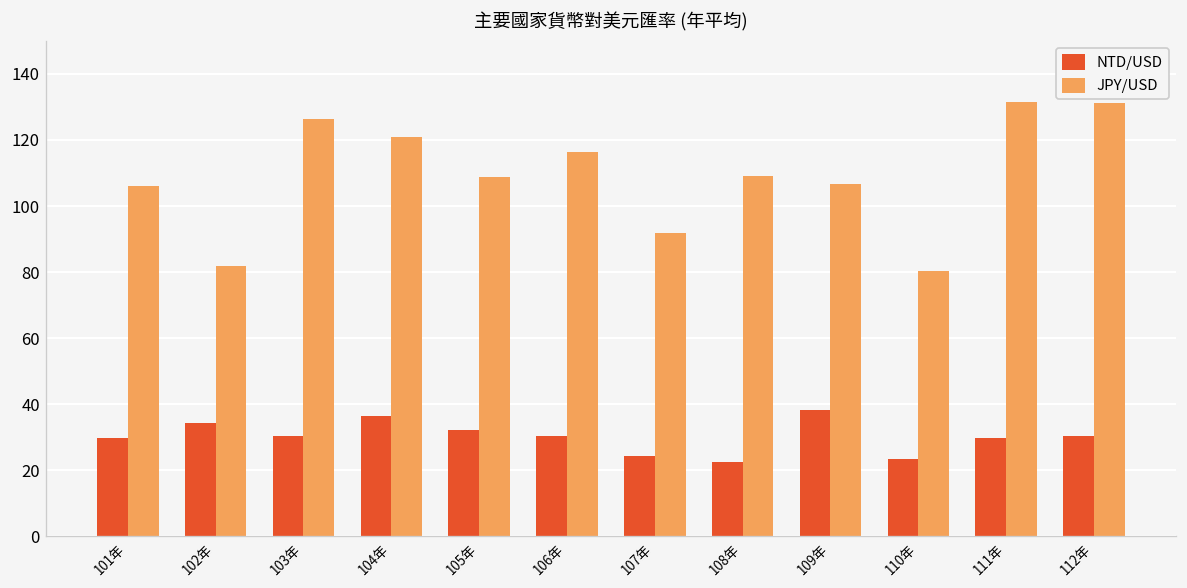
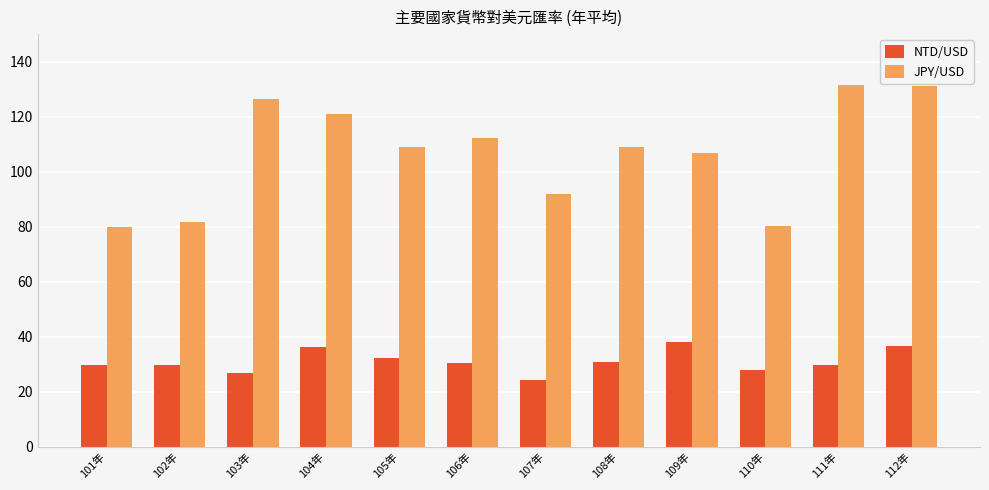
  {
    "NTD/USD": {
      "101年": 30,
-     "102年": 34,
-     "103年": 30,
+     "102年": 30,
+     "103年": 27,
      "104年": 36,
      "105年": 32,
      "106年": 30,
      "107年": 24,
-     "108年": 22,
+     "108年": 31,
      "109年": 38,
-     "110年": 23,
+     "110年": 28,
      "111年": 30,
-     "112年": 30
+     "112年": 37
    },
    "JPY/USD": {
-     "101年": 106,
+     "101年": 80,
      "102年": 82,
      "103年": 126,
      "104年": 121,
      "105年": 109,
-     "106年": 116,
+     "106年": 112,
      "107年": 92,
      "108年": 109,
      "109年": 107,
      "110年": 80,
      "111年": 131,
      "112年": 131
    }
  }
